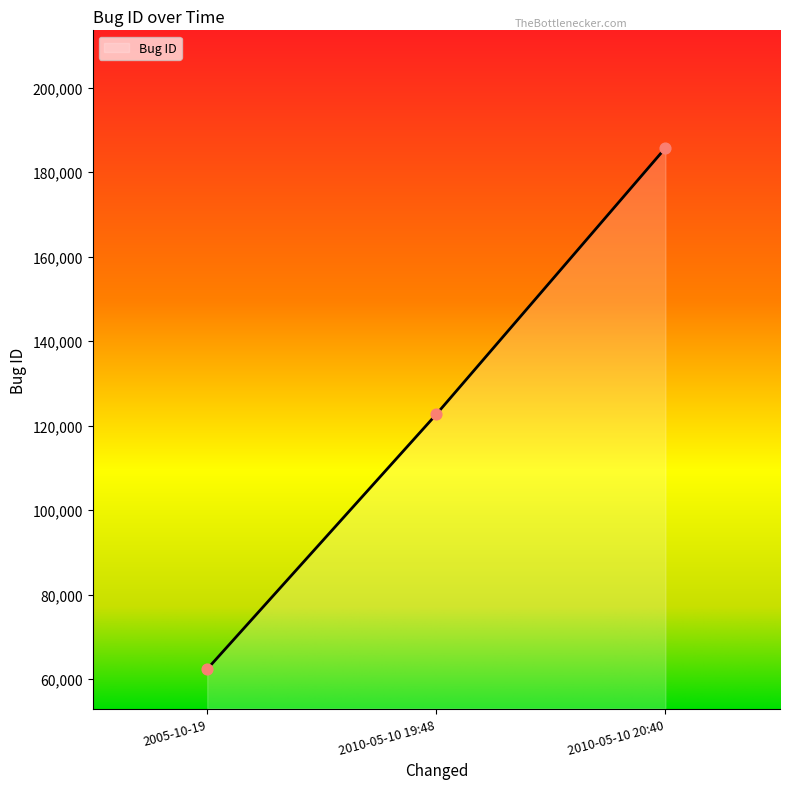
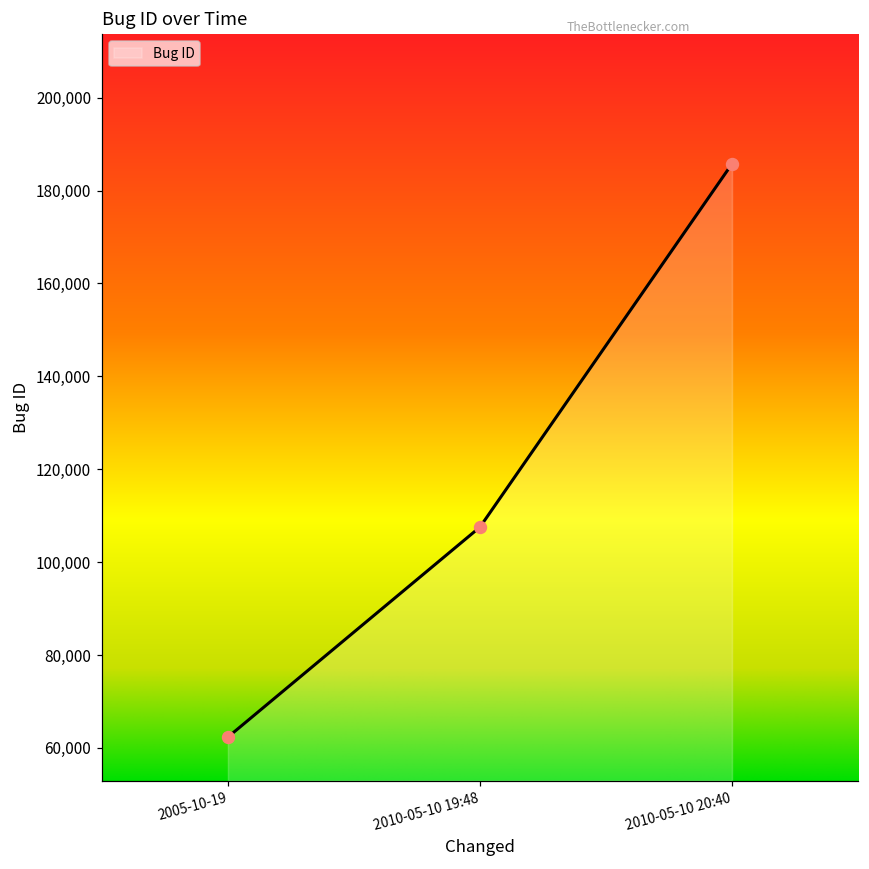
  {
    "2005-10-19": "62,000",
-   "2010-05-10 19:48": "123,000",
+   "2010-05-10 19:48": "108,000",
    "2010-05-10 20:40": "186,000"
  }
